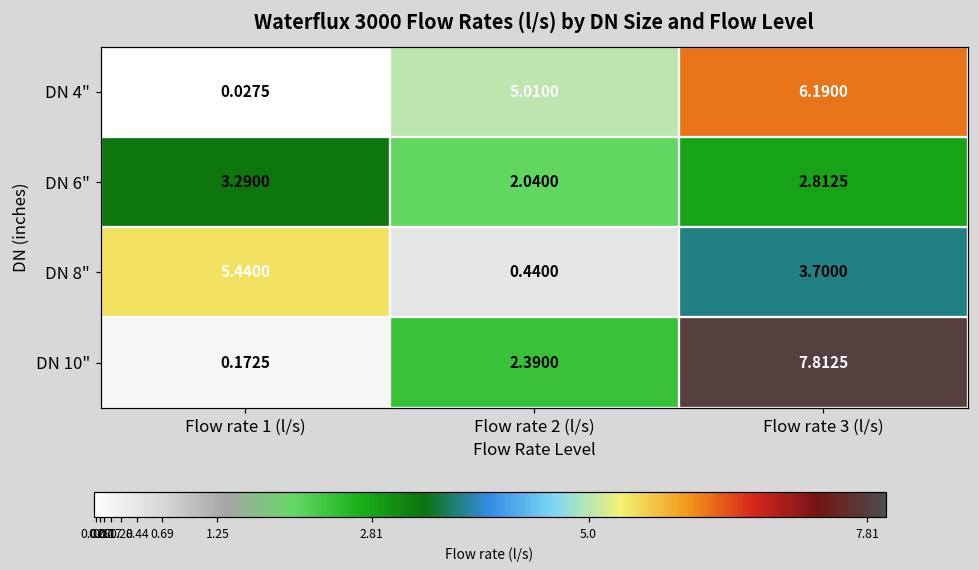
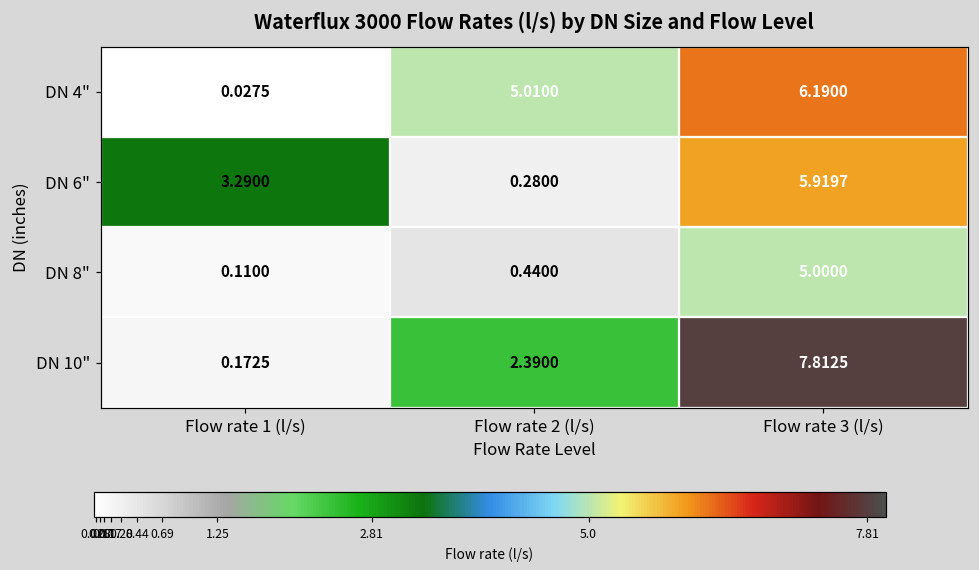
  {
    "DN 4\"": {
      "Flow rate 1 (l/s)": 0.0275,
      "Flow rate 2 (l/s)": 5.0100,
      "Flow rate 3 (l/s)": 6.1900
    },
    "DN 6\"": {
      "Flow rate 1 (l/s)": 3.2900,
-     "Flow rate 2 (l/s)": 2.0400,
-     "Flow rate 3 (l/s)": 2.8125
+     "Flow rate 2 (l/s)": 0.2800,
+     "Flow rate 3 (l/s)": 5.9197
    },
    "DN 8\"": {
-     "Flow rate 1 (l/s)": 5.4400,
+     "Flow rate 1 (l/s)": 0.1100,
      "Flow rate 2 (l/s)": 0.4400,
-     "Flow rate 3 (l/s)": 3.7000
+     "Flow rate 3 (l/s)": 5.0000
    },
    "DN 10\"": {
      "Flow rate 1 (l/s)": 0.1725,
      "Flow rate 2 (l/s)": 2.3900,
      "Flow rate 3 (l/s)": 7.8125
    }
  }
